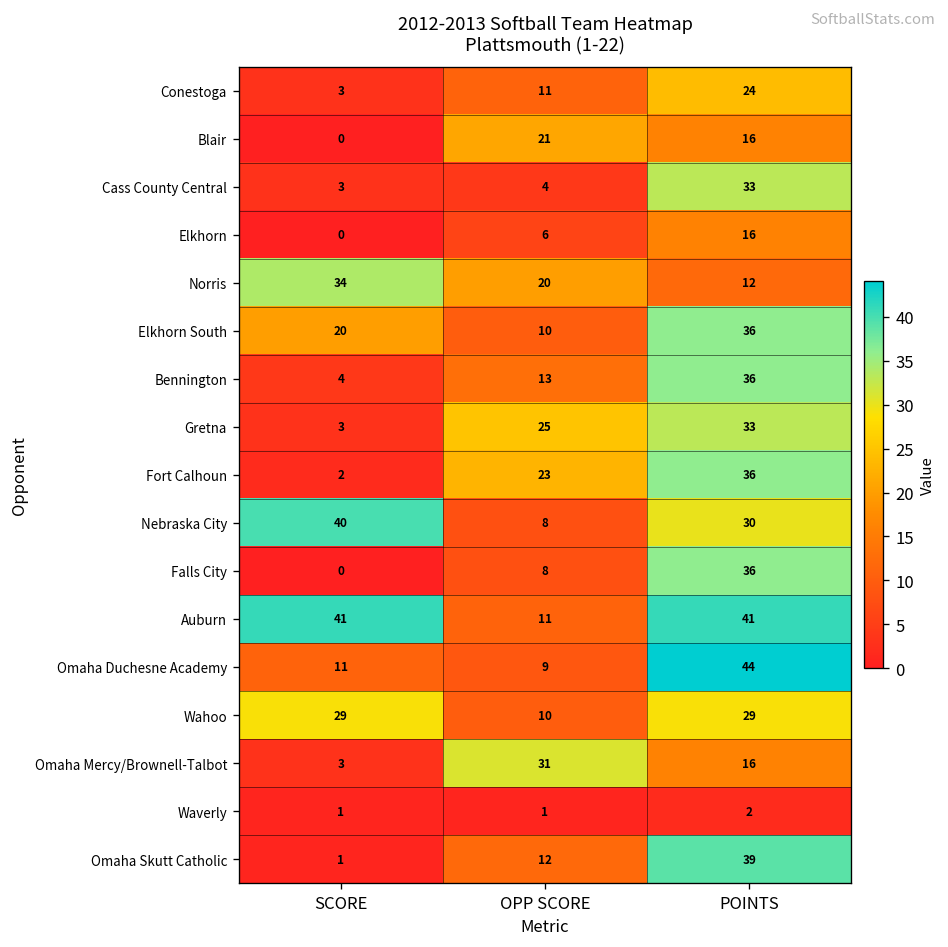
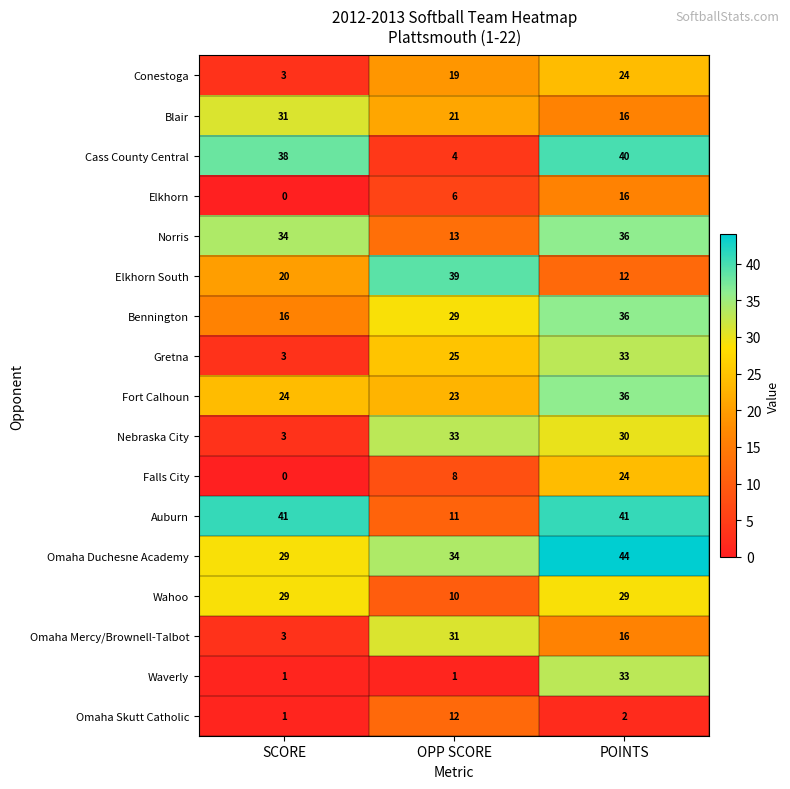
  {
    "Conestoga": {
      "SCORE": 3,
-     "OPP SCORE": 11,
+     "OPP SCORE": 19,
      "POINTS": 24
    },
    "Blair": {
-     "SCORE": 0,
+     "SCORE": 31,
      "OPP SCORE": 21,
      "POINTS": 16
    },
    "Cass County Central": {
-     "SCORE": 3,
+     "SCORE": 38,
      "OPP SCORE": 4,
-     "POINTS": 33
+     "POINTS": 40
    },
    "Elkhorn": {
      "SCORE": 0,
      "OPP SCORE": 6,
      "POINTS": 16
    },
    "Norris": {
      "SCORE": 34,
-     "OPP SCORE": 20,
-     "POINTS": 12
+     "OPP SCORE": 13,
+     "POINTS": 36
    },
    "Elkhorn South": {
      "SCORE": 20,
-     "OPP SCORE": 10,
-     "POINTS": 36
+     "OPP SCORE": 39,
+     "POINTS": 12
    },
    "Bennington": {
-     "SCORE": 4,
-     "OPP SCORE": 13,
+     "SCORE": 16,
+     "OPP SCORE": 29,
      "POINTS": 36
    },
    "Gretna": {
      "SCORE": 3,
      "OPP SCORE": 25,
      "POINTS": 33
    },
    "Fort Calhoun": {
-     "SCORE": 2,
+     "SCORE": 24,
      "OPP SCORE": 23,
      "POINTS": 36
    },
    "Nebraska City": {
-     "SCORE": 40,
-     "OPP SCORE": 8,
+     "SCORE": 3,
+     "OPP SCORE": 33,
      "POINTS": 30
    },
    "Falls City": {
      "SCORE": 0,
      "OPP SCORE": 8,
-     "POINTS": 36
+     "POINTS": 24
    },
    "Auburn": {
      "SCORE": 41,
      "OPP SCORE": 11,
      "POINTS": 41
    },
    "Omaha Duchesne Academy": {
-     "SCORE": 11,
-     "OPP SCORE": 9,
+     "SCORE": 29,
+     "OPP SCORE": 34,
      "POINTS": 44
    },
    "Wahoo": {
      "SCORE": 29,
      "OPP SCORE": 10,
      "POINTS": 29
    },
    "Omaha Mercy/Brownell-Talbot": {
      "SCORE": 3,
      "OPP SCORE": 31,
      "POINTS": 16
    },
    "Waverly": {
      "SCORE": 1,
      "OPP SCORE": 1,
-     "POINTS": 2
+     "POINTS": 33
    },
    "Omaha Skutt Catholic": {
      "SCORE": 1,
      "OPP SCORE": 12,
-     "POINTS": 39
+     "POINTS": 2
    }
  }
